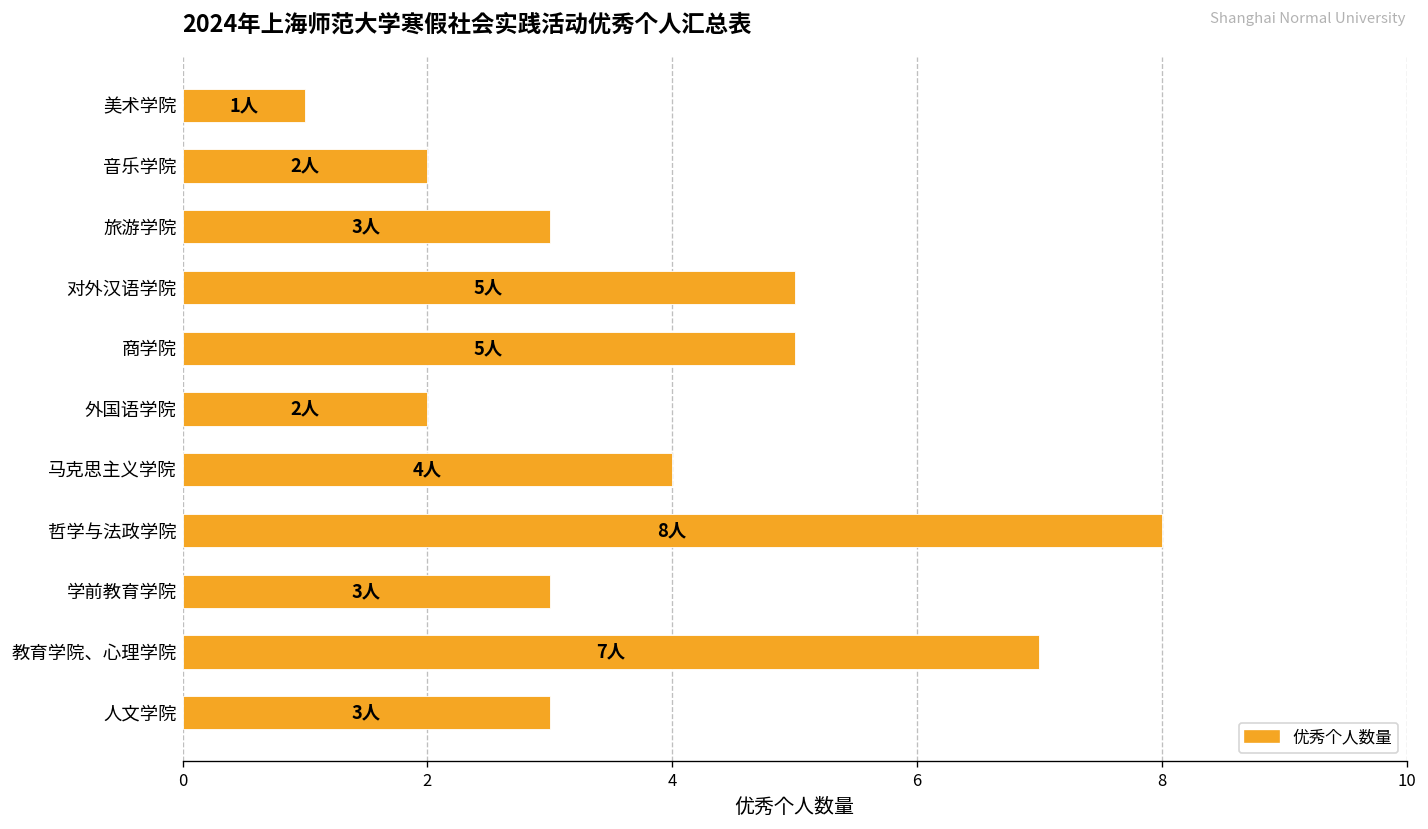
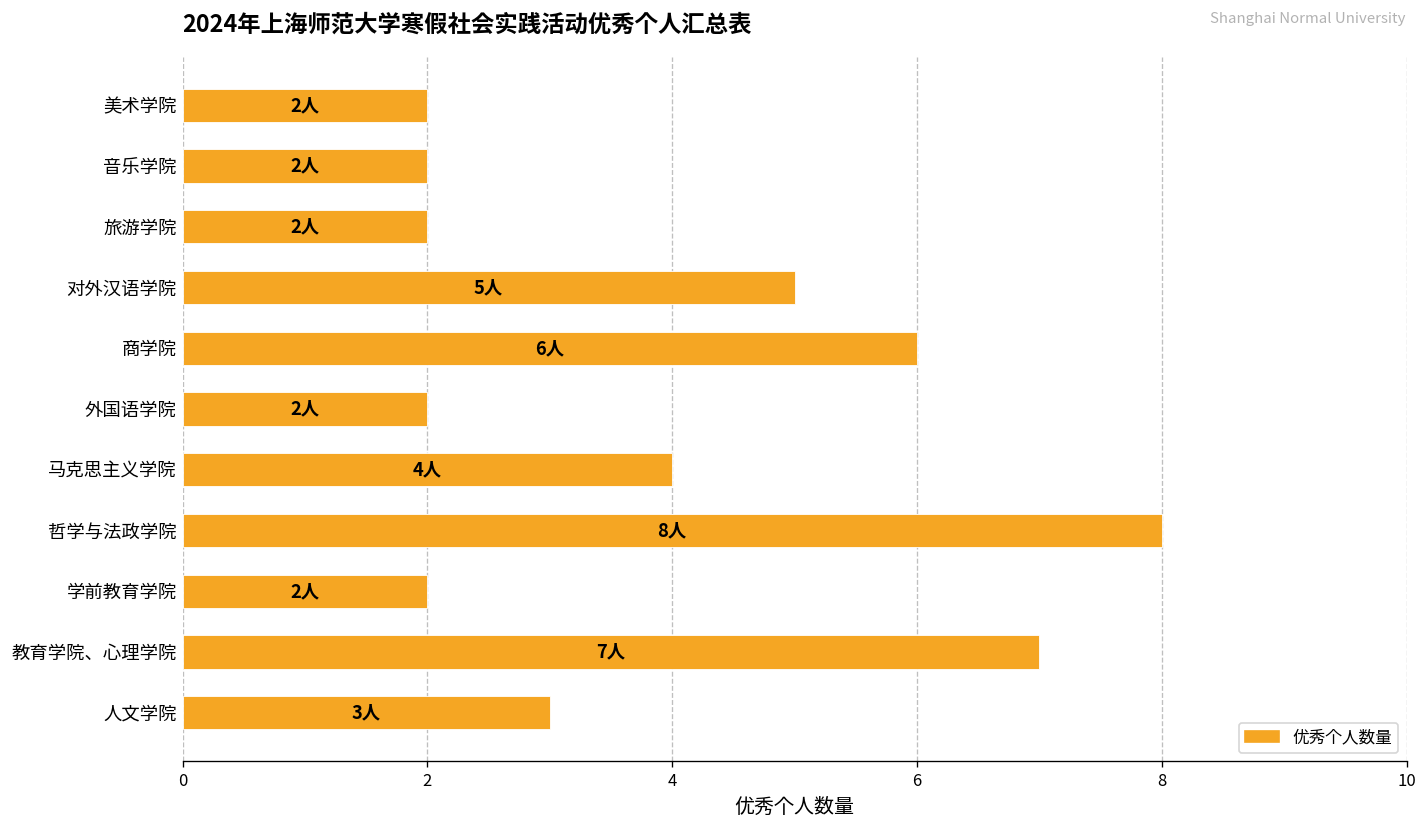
  {
-   "美术学院": "1人",
+   "美术学院": "2人",
    "音乐学院": "2人",
-   "旅游学院": "3人",
+   "旅游学院": "2人",
    "对外汉语学院": "5人",
-   "商学院": "5人",
+   "商学院": "6人",
    "外国语学院": "2人",
    "马克思主义学院": "4人",
    "哲学与法政学院": "8人",
-   "学前教育学院": "3人",
+   "学前教育学院": "2人",
    "教育学院、心理学院": "7人",
    "人文学院": "3人"
  }
